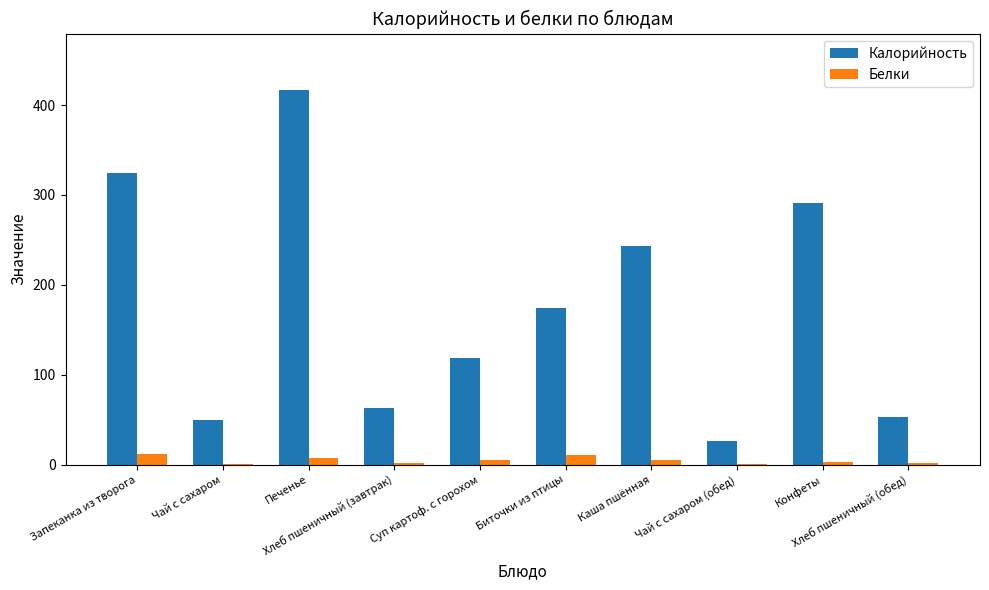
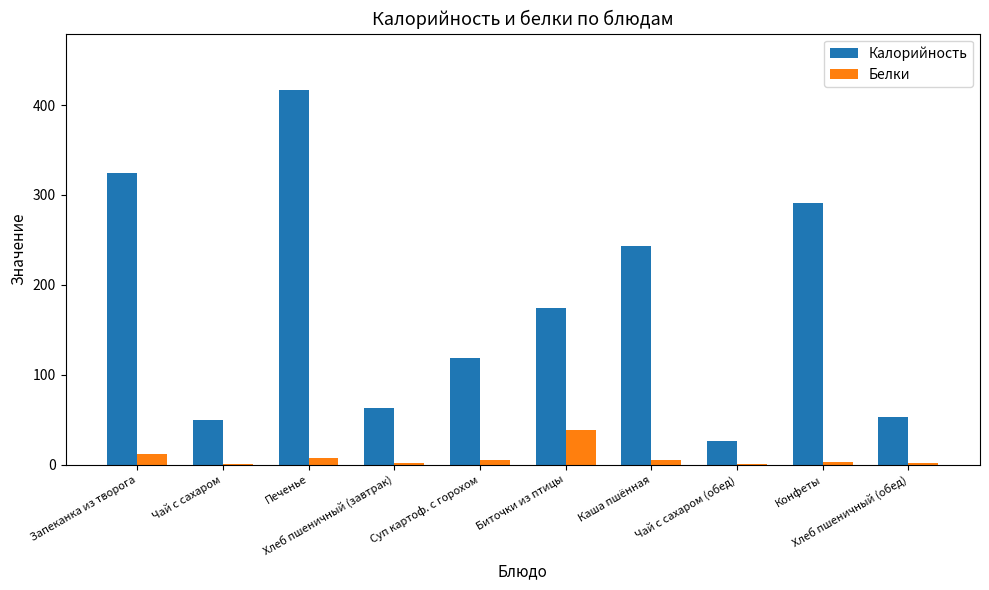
  {
    "Калорийность": {
      "Запеканка из творога": 320,
      "Чай с сахаром": 50,
      "Печенье": 420,
      "Хлеб пшеничный (завтрак)": 60,
      "Суп картоф. с горохом": 120,
      "Биточки из птицы": 170,
      "Каша пшённая": 240,
      "Чай с сахаром (обед)": 30,
      "Конфеты": 290,
      "Хлеб пшеничный (обед)": 50
    },
    "Белки": {
      "Запеканка из творога": 10,
      "Печенье": 10,
      "Суп картоф. с горохом": 10,
-     "Биточки из птицы": 10,
+     "Биточки из птицы": 40,
      "Каша пшённая": 10,
      "Конфеты": 0
    }
  }
